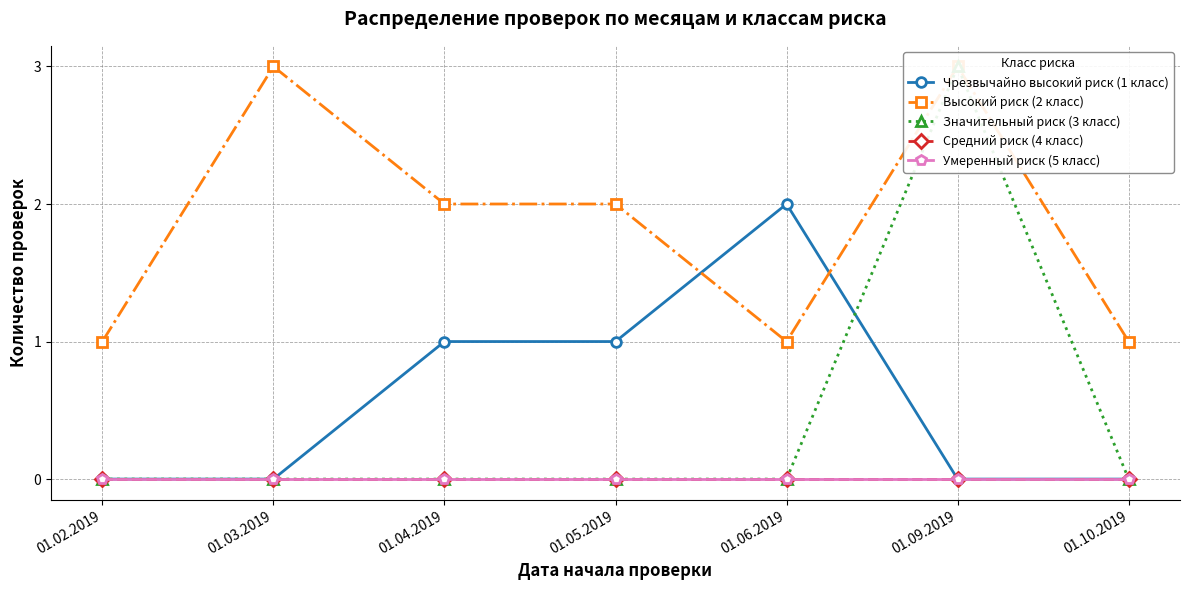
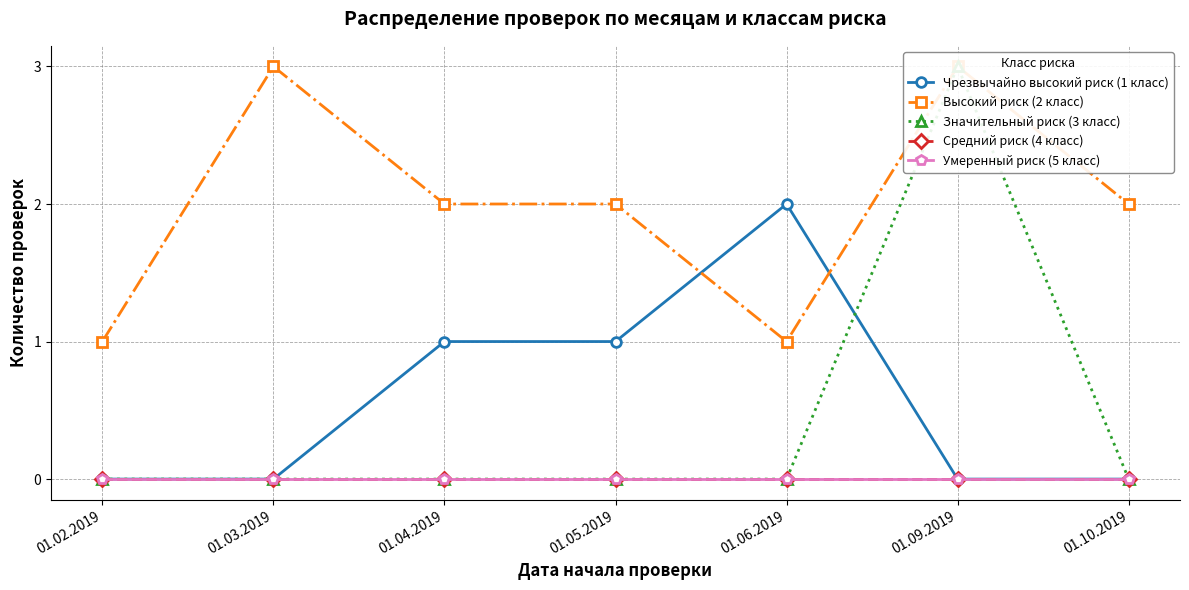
  {
    "Чрезвычайно высокий риск (1 класс)": {
      "01.04.2019": 1,
      "01.05.2019": 1,
      "01.06.2019": 2
    },
    "Высокий риск (2 класс)": {
      "01.02.2019": 1,
      "01.03.2019": 3,
      "01.04.2019": 2,
      "01.05.2019": 2,
      "01.06.2019": 1,
-     "01.10.2019": 1
+     "01.10.2019": 2
    }
  }
